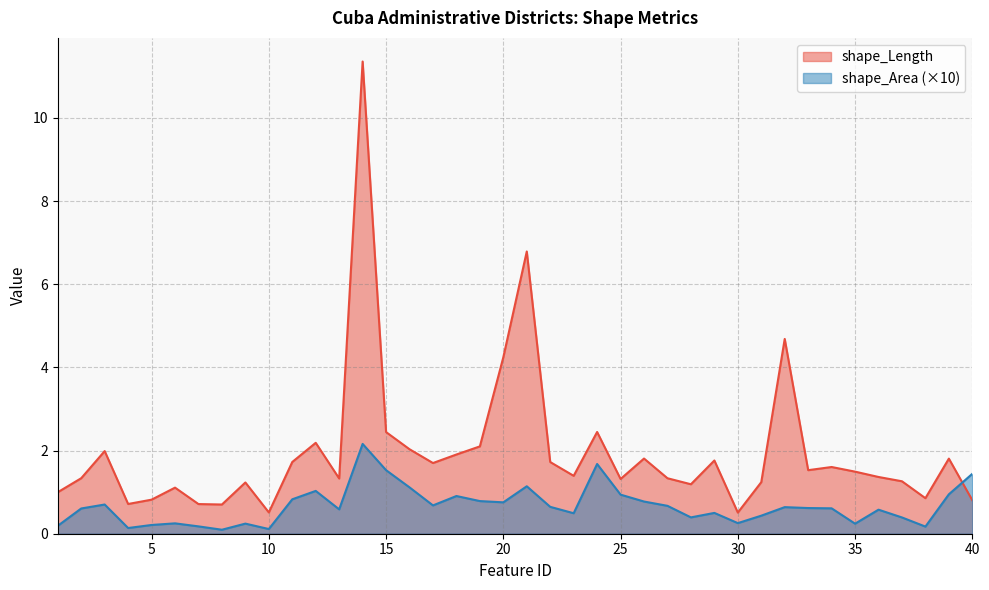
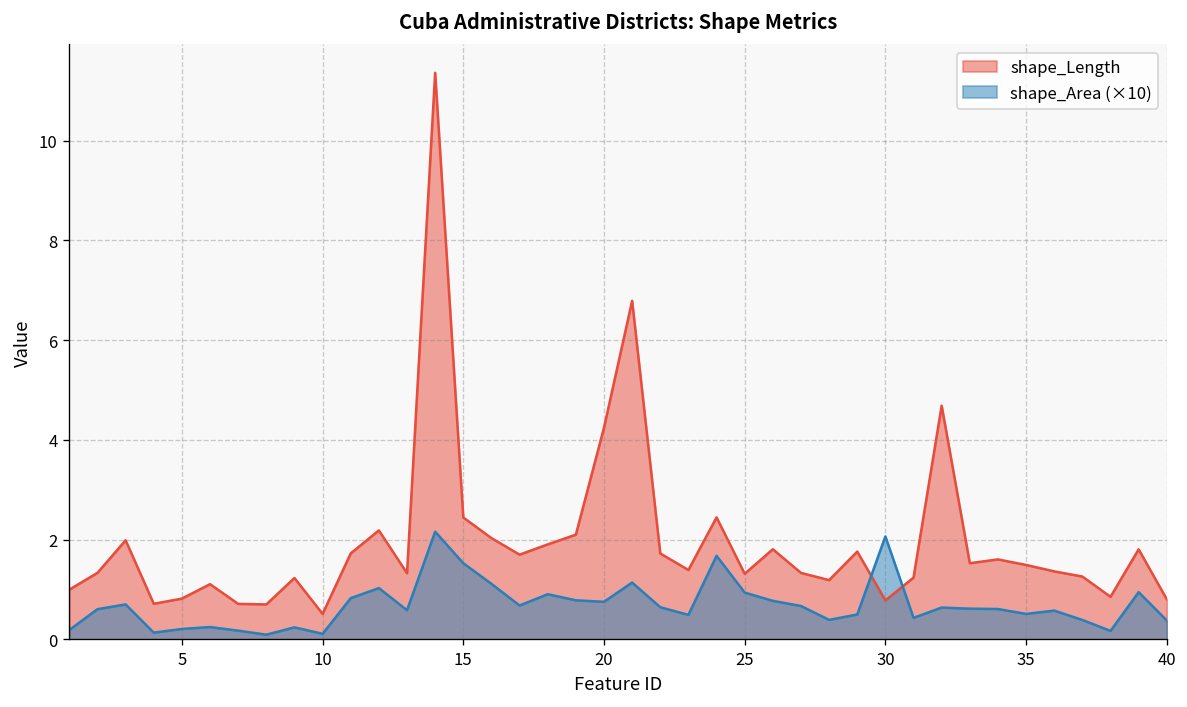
  {
    "shape_Length": {
      "5": 0.8,
      "10": 0.5,
      "15": 2.4,
      "20": 4.2,
      "25": 1.3,
-     "30": 0.5,
+     "30": 0.8,
      "35": 1.5,
      "40": 0.8
    },
    "shape_Area (×10)": {
      "5": 0.2,
      "10": 0.1,
      "15": 1.5,
      "20": 0.8,
      "25": 0.9,
-     "30": 0.3,
-     "35": 0.2,
-     "40": 1.4
+     "30": 2.1,
+     "35": 0.5,
+     "40": 0.4
    }
  }
